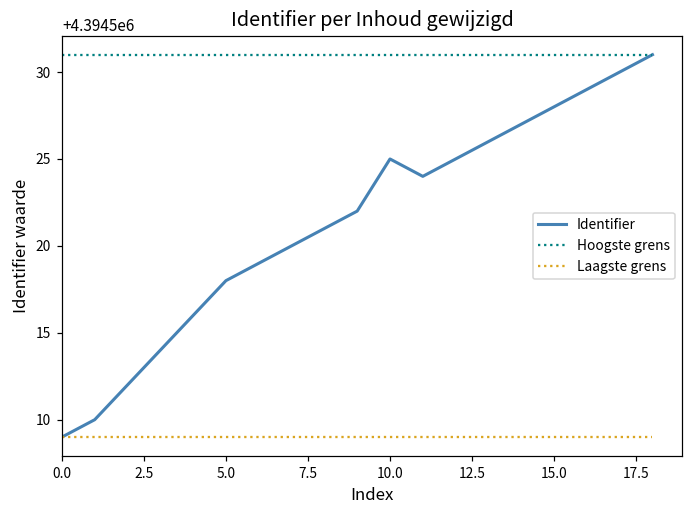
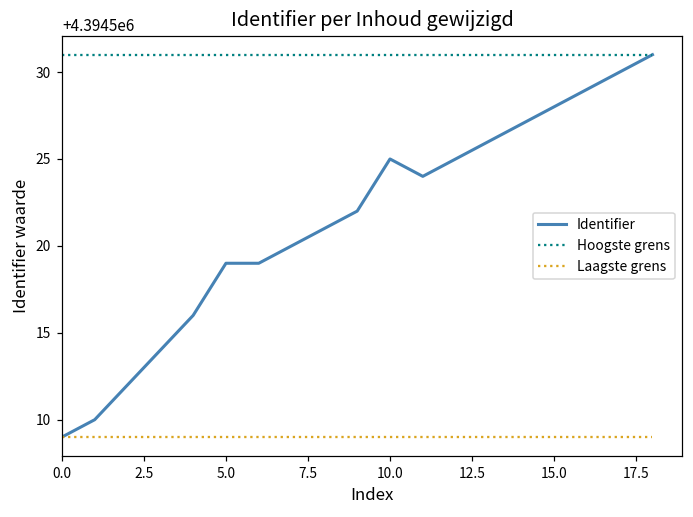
  {
    "Identifier": {
-     "5.0": 4394518,
+     "5.0": 4394519,
      "10.0": 4394525,
      "15.0": 4394528
    },
    "Hoogste grens": {
      "0.0": 4394531,
      "5.0": 4394531,
      "10.0": 4394531,
      "15.0": 4394531
    },
    "Laagste grens": {
      "5.0": 4394509,
      "10.0": 4394509,
      "15.0": 4394509
    }
  }
